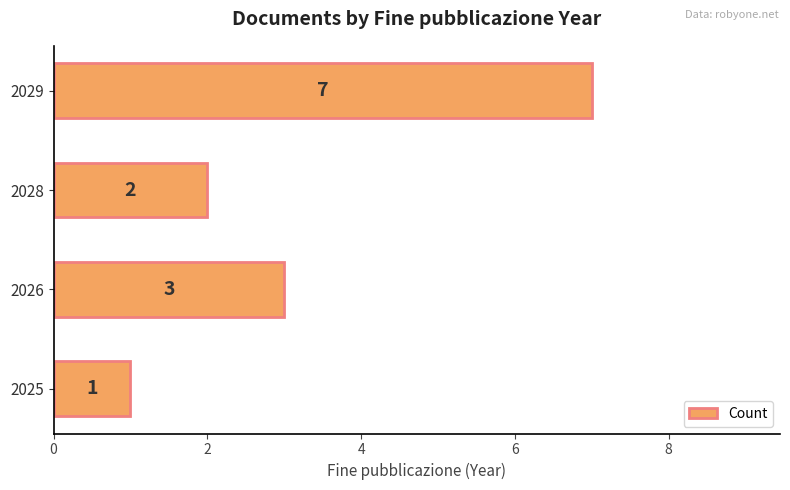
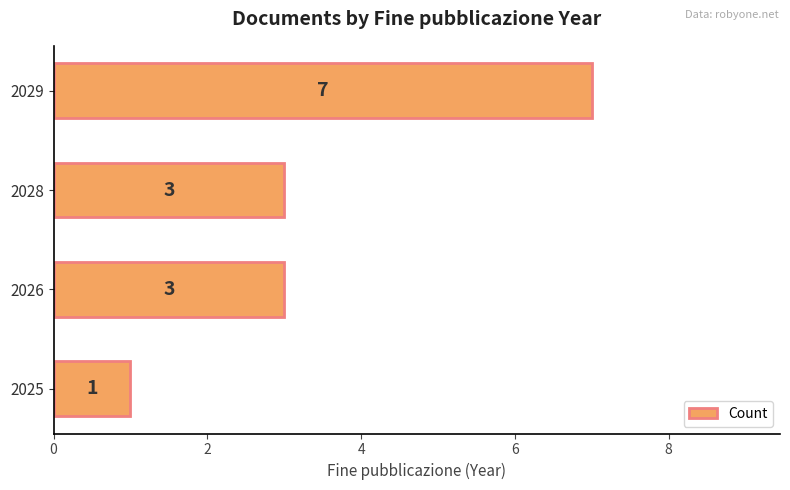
  {
    "2029": 7,
-   "2028": 2,
+   "2028": 3,
    "2026": 3,
    "2025": 1
  }
